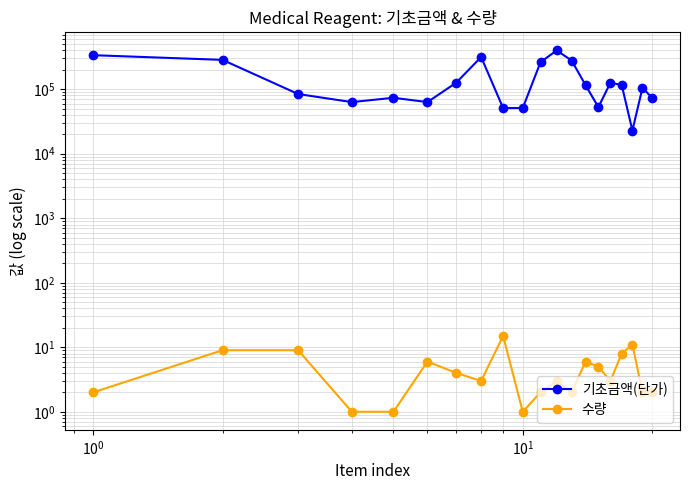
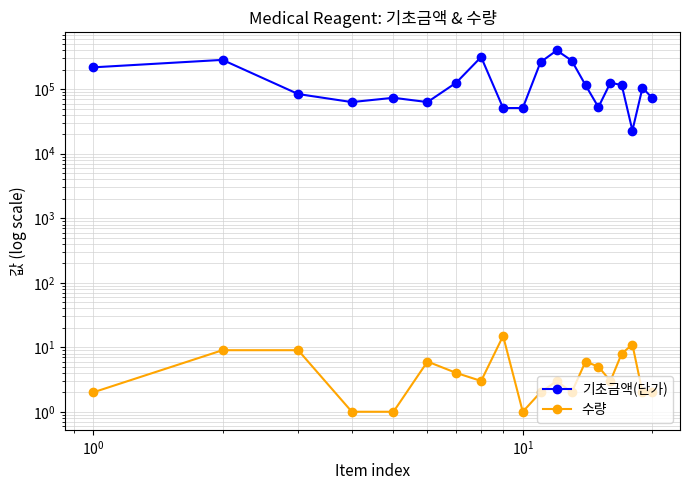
  {
    "기초금액(단가)": {
-     "10^0": 300000,
+     "10^0": 220000,
      "10^1": 50000
    },
    "수량": {
      "10^0": 2,
      "10^1": 1
    }
  }
